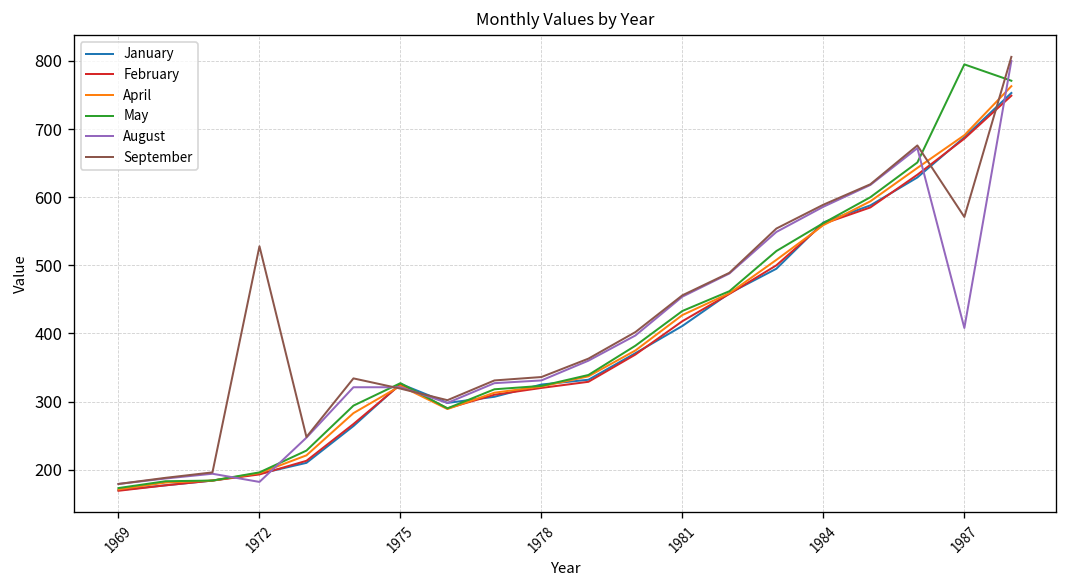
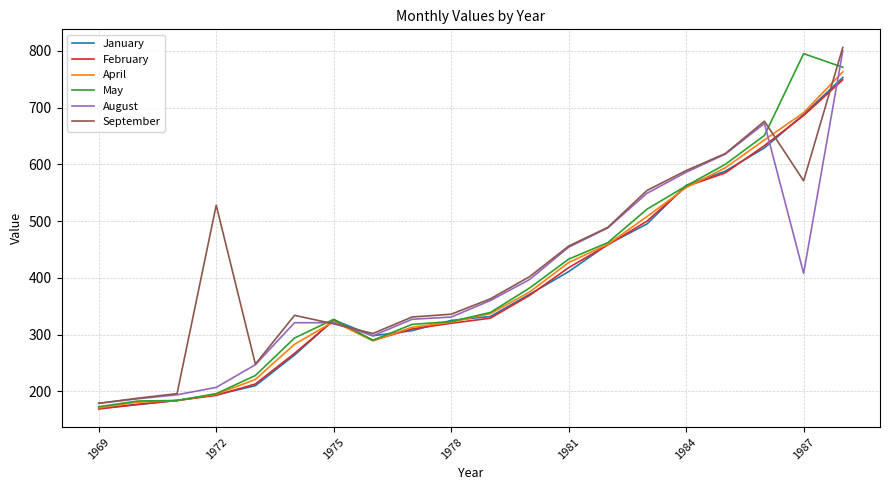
  {
    "January": {
      "1981": 410
    },
    "February": {
      "1981": 420
    },
    "April": {
      "1981": 430
    },
    "May": {
      "1981": 430,
      "1987": 800
    },
    "August": {
-     "1972": 180,
+     "1972": 210,
      "1978": 330,
      "1987": 410
    },
    "September": {
      "1972": 530,
      "1978": 340,
      "1987": 570
    }
  }
